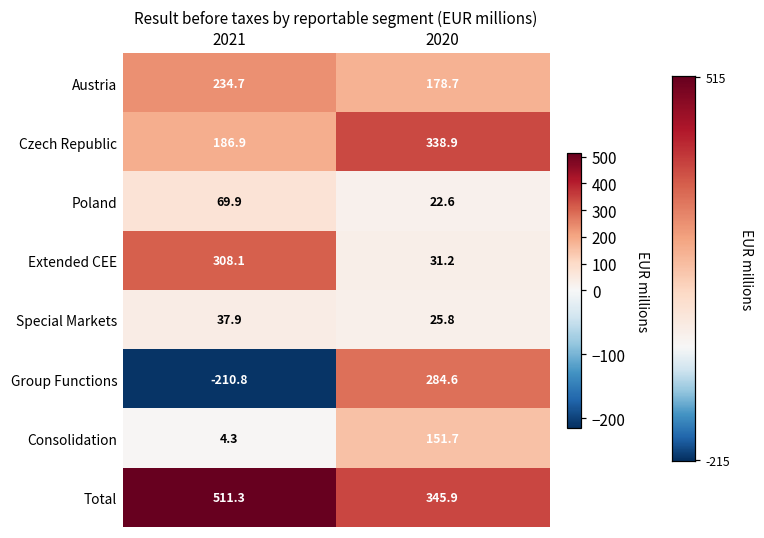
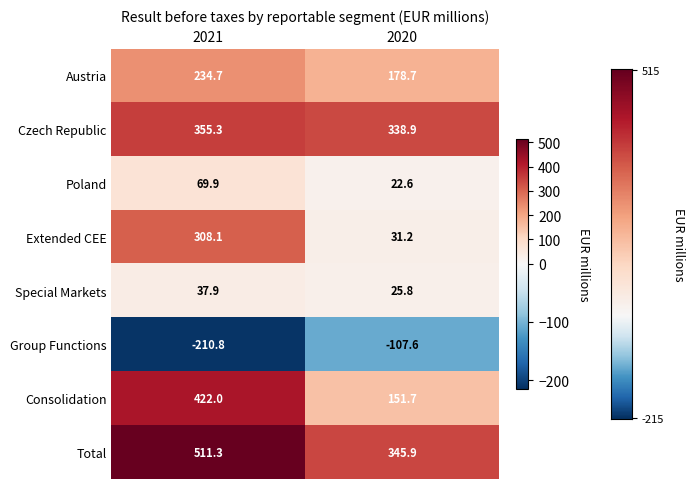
  {
    "Austria": {
      "2021": 234.7,
      "2020": 178.7
    },
    "Czech Republic": {
-     "2021": 186.9,
+     "2021": 355.3,
      "2020": 338.9
    },
    "Poland": {
      "2021": 69.9,
      "2020": 22.6
    },
    "Extended CEE": {
      "2021": 308.1,
      "2020": 31.2
    },
    "Special Markets": {
      "2021": 37.9,
      "2020": 25.8
    },
    "Group Functions": {
      "2021": -210.8,
-     "2020": 284.6
+     "2020": -107.6
    },
    "Consolidation": {
-     "2021": 4.3,
+     "2021": 422.0,
      "2020": 151.7
    },
    "Total": {
      "2021": 511.3,
      "2020": 345.9
    }
  }
